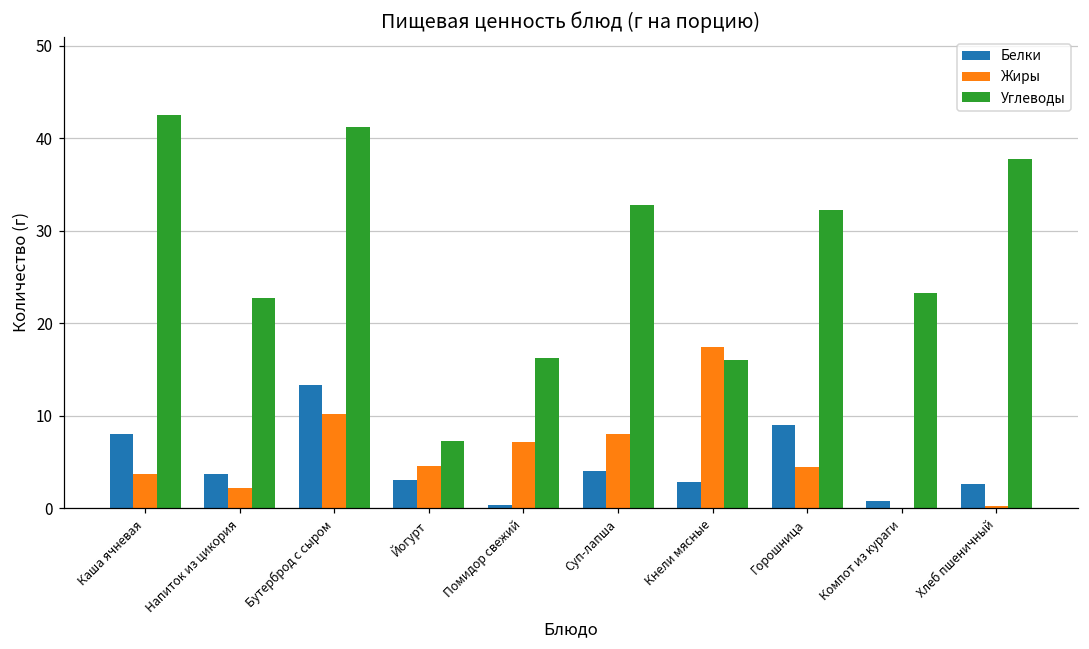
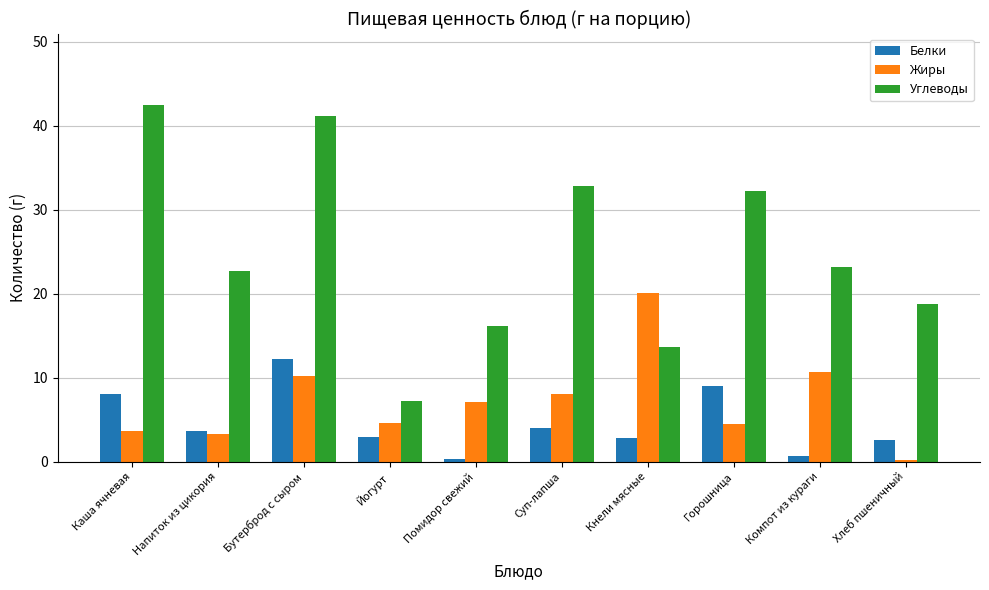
  {
    "Белки": {
      "Каша ячневая": 8,
      "Напиток из цикория": 4,
-     "Бутерброд с сыром": 13,
+     "Бутерброд с сыром": 12,
      "Йогурт": 3,
      "Помидор свежий": 0,
      "Суп-лапша": 4,
      "Кнели мясные": 3,
      "Горошница": 9,
      "Компот из кураги": 1,
      "Хлеб пшеничный": 3
    },
    "Жиры": {
      "Каша ячневая": 4,
-     "Напиток из цикория": 2,
+     "Напиток из цикория": 3,
      "Бутерброд с сыром": 10,
      "Йогурт": 5,
      "Помидор свежий": 7,
      "Суп-лапша": 8,
-     "Кнели мясные": 17,
+     "Кнели мясные": 20,
      "Горошница": 4,
-     "Компот из кураги": 0
+     "Компот из кураги": 11
    },
    "Углеводы": {
      "Каша ячневая": 42,
      "Напиток из цикория": 23,
      "Бутерброд с сыром": 41,
      "Йогурт": 7,
      "Помидор свежий": 16,
      "Суп-лапша": 33,
-     "Кнели мясные": 16,
+     "Кнели мясные": 14,
      "Горошница": 32,
      "Компот из кураги": 23,
-     "Хлеб пшеничный": 38
+     "Хлеб пшеничный": 19
    }
  }
